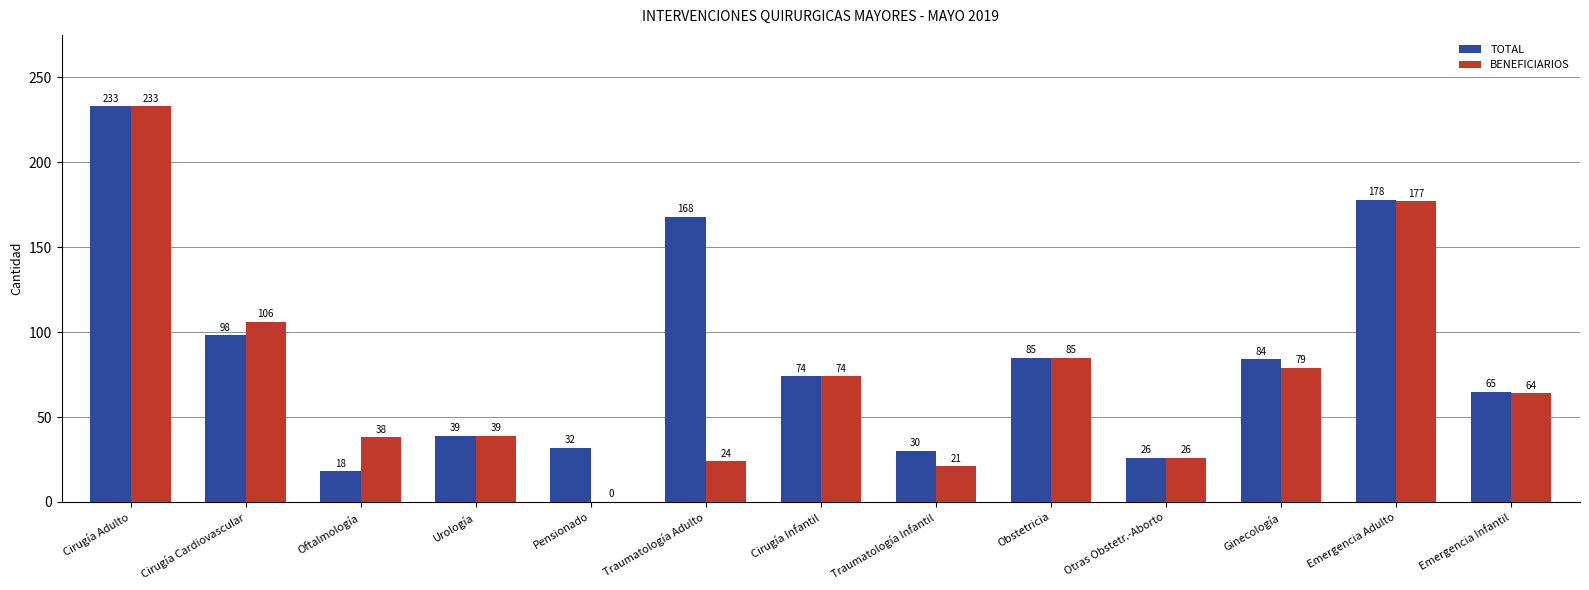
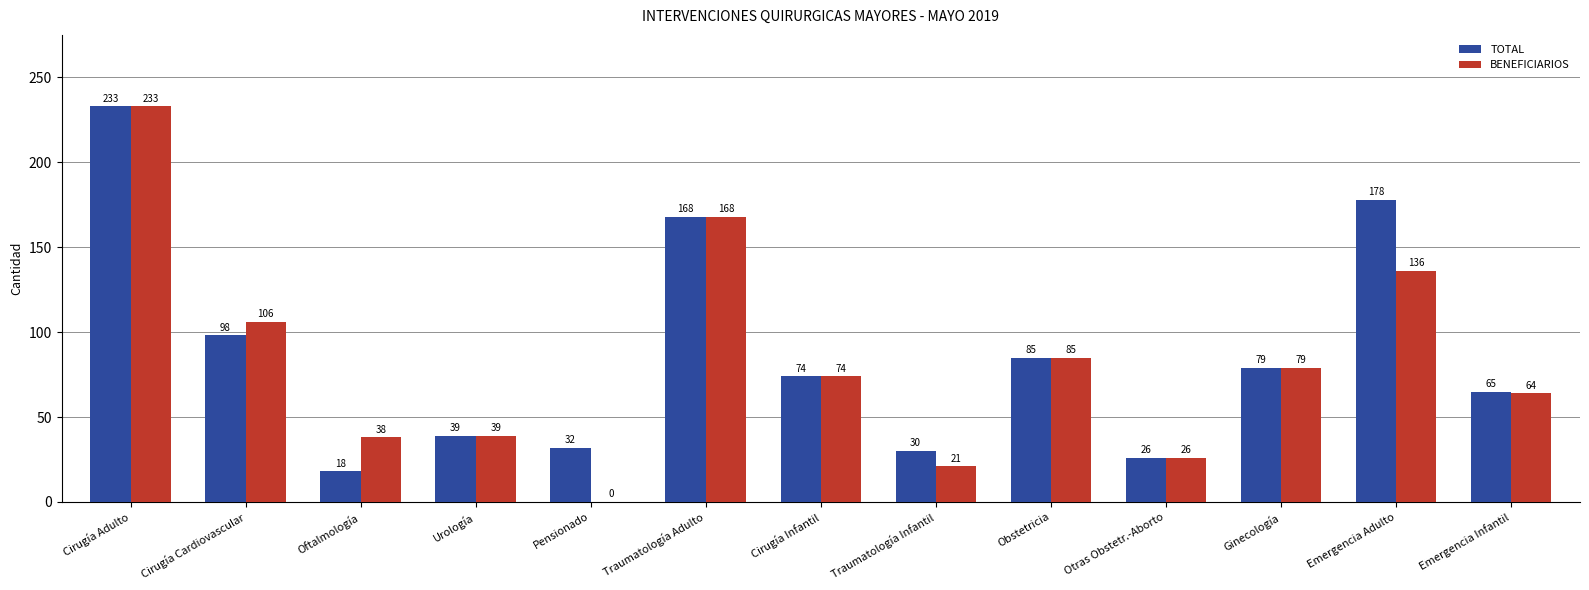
  {
    "TOTAL": {
      "Cirugía Adulto": 233,
      "Cirugía Cardiovascular": 98,
      "Oftalmología": 18,
      "Urología": 39,
      "Pensionado": 32,
      "Traumatología Adulto": 168,
      "Cirugía Infantil": 74,
      "Traumatología Infantil": 30,
      "Obstetricia": 85,
      "Otras Obstetr.-Aborto": 26,
-     "Ginecología": 84,
+     "Ginecología": 79,
      "Emergencia Adulto": 178,
      "Emergencia Infantil": 65
    },
    "BENEFICIARIOS": {
      "Cirugía Adulto": 233,
      "Cirugía Cardiovascular": 106,
      "Oftalmología": 38,
      "Urología": 39,
      "Pensionado": 0,
-     "Traumatología Adulto": 24,
+     "Traumatología Adulto": 168,
      "Cirugía Infantil": 74,
      "Traumatología Infantil": 21,
      "Obstetricia": 85,
      "Otras Obstetr.-Aborto": 26,
      "Ginecología": 79,
-     "Emergencia Adulto": 177,
+     "Emergencia Adulto": 136,
      "Emergencia Infantil": 64
    }
  }
